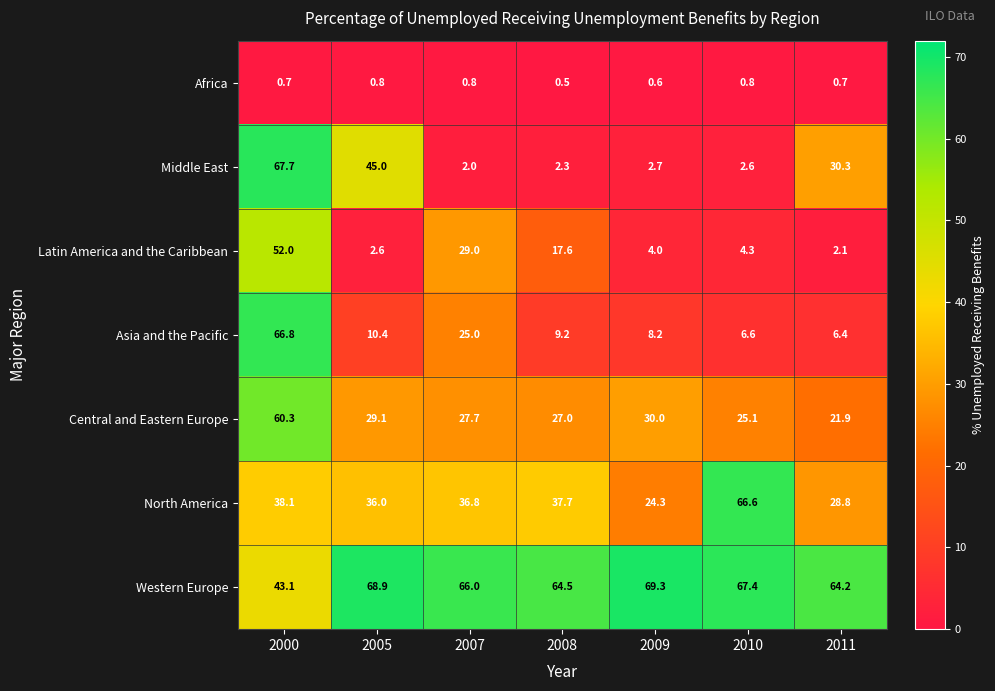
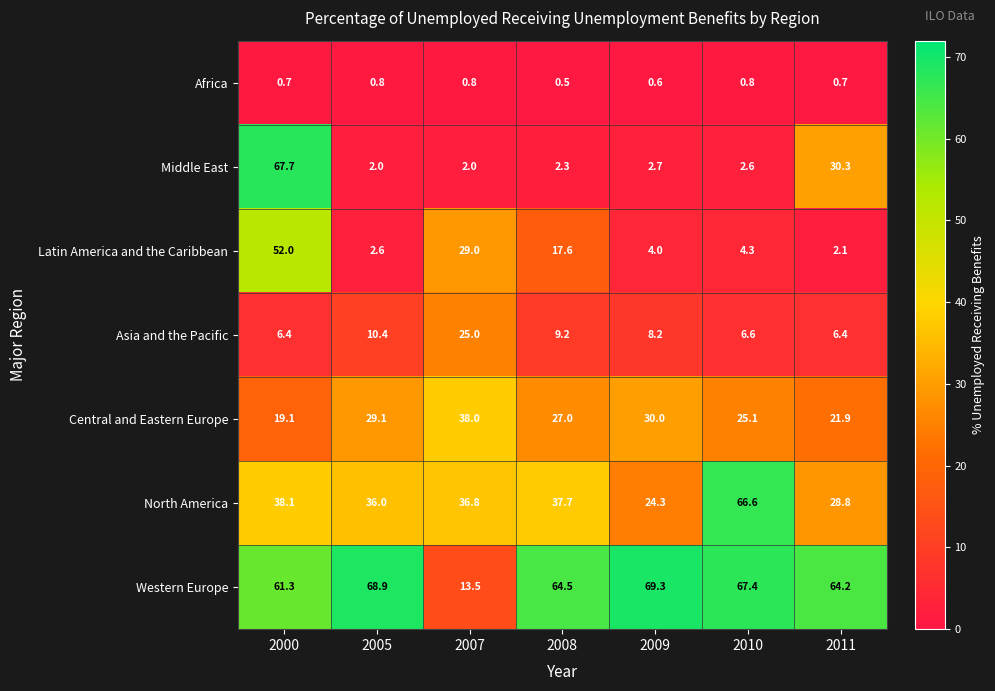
  {
    "Africa": {
      "2000": 0.7,
      "2005": 0.8,
      "2007": 0.8,
      "2008": 0.5,
      "2009": 0.6,
      "2010": 0.8,
      "2011": 0.7
    },
    "Middle East": {
      "2000": 67.7,
-     "2005": 45.0,
+     "2005": 2.0,
      "2007": 2.0,
      "2008": 2.3,
      "2009": 2.7,
      "2010": 2.6,
      "2011": 30.3
    },
    "Latin America and the Caribbean": {
      "2000": 52.0,
      "2005": 2.6,
      "2007": 29.0,
      "2008": 17.6,
      "2009": 4.0,
      "2010": 4.3,
      "2011": 2.1
    },
    "Asia and the Pacific": {
-     "2000": 66.8,
+     "2000": 6.4,
      "2005": 10.4,
      "2007": 25.0,
      "2008": 9.2,
      "2009": 8.2,
      "2010": 6.6,
      "2011": 6.4
    },
    "Central and Eastern Europe": {
-     "2000": 60.3,
+     "2000": 19.1,
      "2005": 29.1,
-     "2007": 27.7,
+     "2007": 38.0,
      "2008": 27.0,
      "2009": 30.0,
      "2010": 25.1,
      "2011": 21.9
    },
    "North America": {
      "2000": 38.1,
      "2005": 36.0,
      "2007": 36.8,
      "2008": 37.7,
      "2009": 24.3,
      "2010": 66.6,
      "2011": 28.8
    },
    "Western Europe": {
-     "2000": 43.1,
+     "2000": 61.3,
      "2005": 68.9,
-     "2007": 66.0,
+     "2007": 13.5,
      "2008": 64.5,
      "2009": 69.3,
      "2010": 67.4,
      "2011": 64.2
    }
  }
